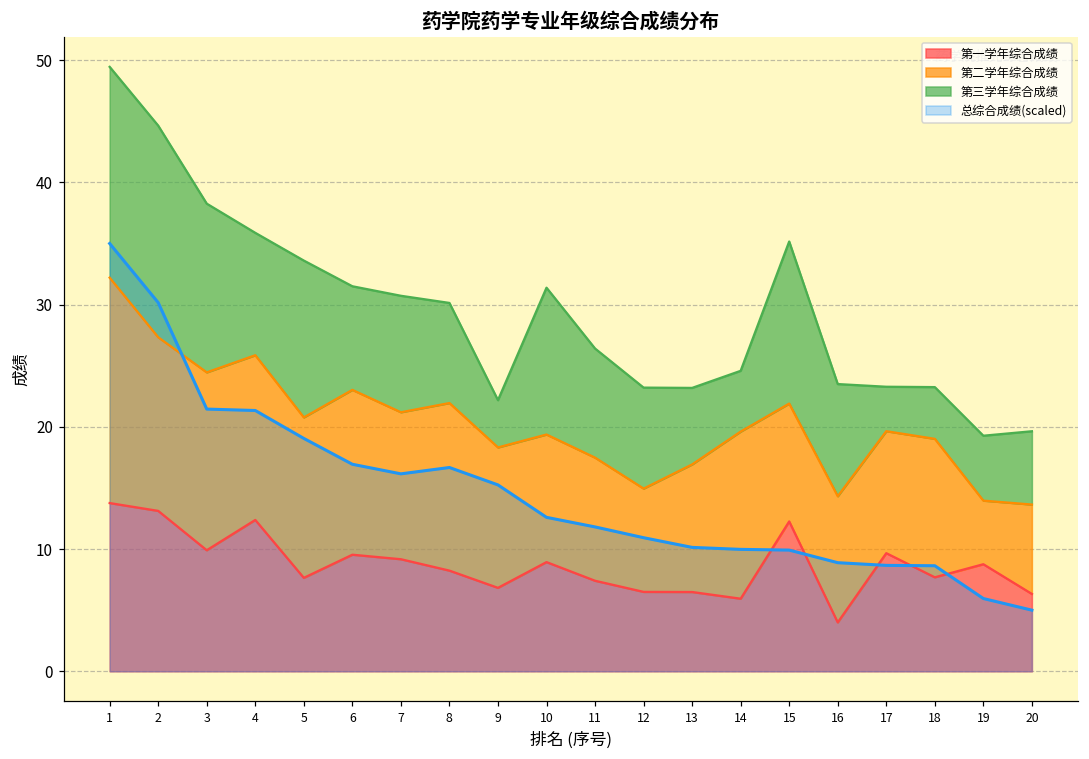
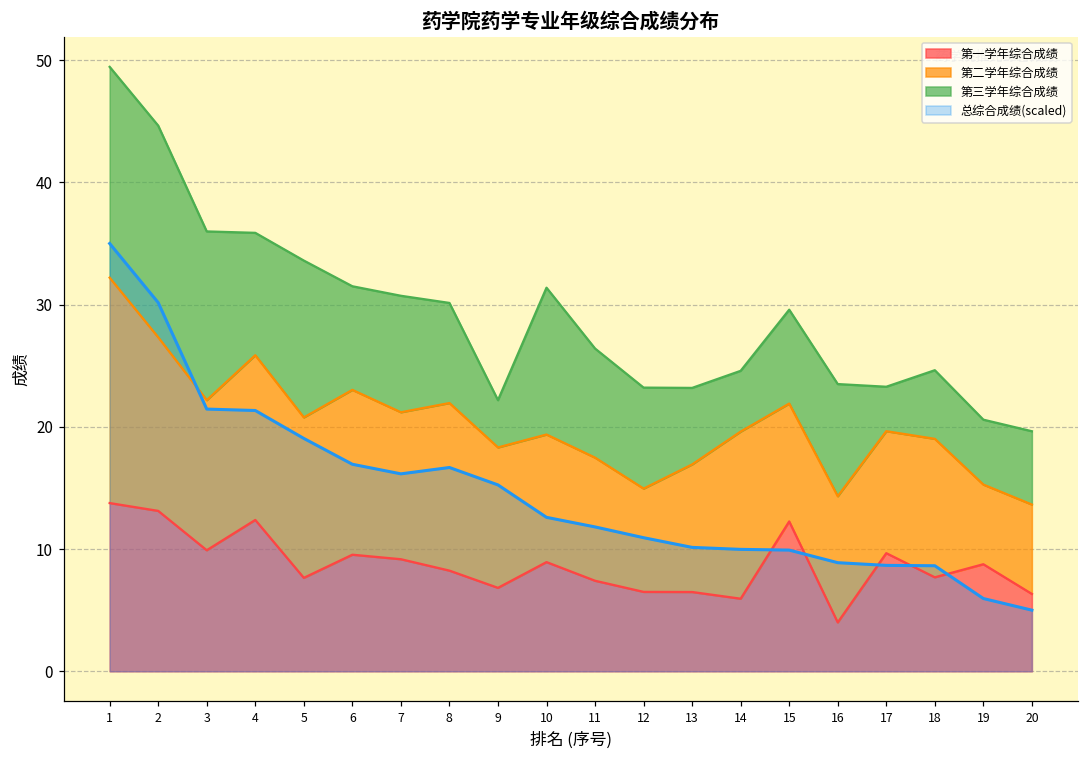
  {
    "第一学年综合成绩": {
      "1": 13.8,
      "2": 13.1,
      "3": 9.9,
      "4": 12.4,
      "5": 7.6,
      "6": 9.5,
      "7": 9.2,
      "8": 8.2,
      "9": 6.8,
      "10": 8.9,
      "11": 7.4,
      "12": 6.5,
      "13": 6.5,
      "14": 5.9,
      "15": 12.3,
      "16": 4.0,
      "17": 9.7,
      "18": 7.7,
      "19": 8.8,
      "20": 6.3
    },
    "第二学年综合成绩": {
      "1": 18.4,
      "2": 14.2,
-     "3": 14.6,
+     "3": 12.3,
      "4": 13.5,
      "5": 13.1,
      "6": 13.5,
      "7": 12.0,
      "8": 13.7,
      "9": 11.5,
      "10": 10.4,
      "11": 10.1,
      "12": 8.5,
      "13": 10.4,
      "14": 13.7,
      "15": 9.6,
      "16": 10.3,
      "17": 10.0,
      "18": 11.3,
-     "19": 5.2,
+     "19": 6.5,
      "20": 7.3
    },
    "第三学年综合成绩": {
      "1": 17.2,
      "2": 17.3,
      "3": 13.8,
      "4": 10.0,
      "5": 12.8,
      "6": 8.5,
      "7": 9.5,
      "8": 8.2,
      "9": 3.9,
      "10": 12.0,
      "11": 8.9,
      "12": 8.3,
      "13": 6.3,
      "14": 5.0,
-     "15": 13.3,
+     "15": 7.7,
      "16": 9.2,
      "17": 3.6,
-     "18": 4.2,
+     "18": 5.6,
      "19": 5.3,
      "20": 6.0
    },
    "总综合成绩(scaled)": {
      "1": 35.0,
      "2": 30.2,
      "3": 21.5,
      "4": 21.3,
      "5": 19.1,
      "6": 16.9,
      "7": 16.2,
      "8": 16.7,
      "9": 15.2,
      "10": 12.6,
      "11": 11.8,
      "12": 10.9,
      "13": 10.1,
      "14": 10.0,
      "15": 9.9,
      "16": 8.9,
      "17": 8.7,
      "18": 8.6,
      "19": 6.0,
      "20": 5.0
    }
  }
